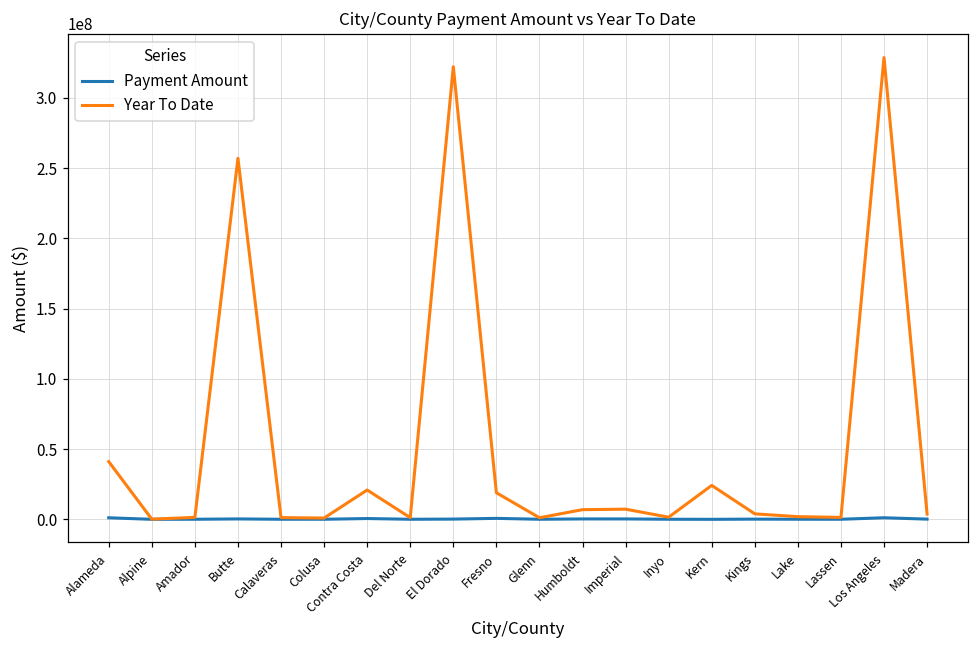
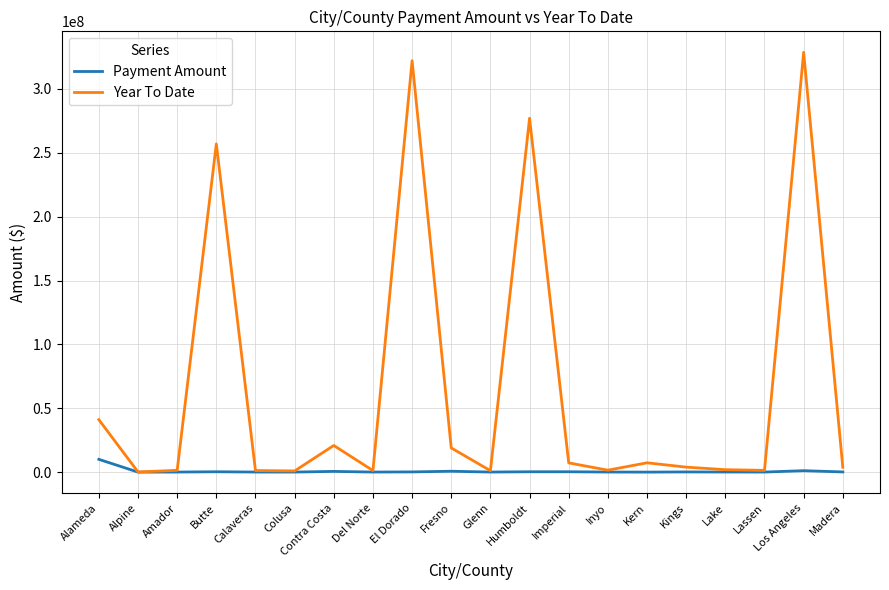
  {
    "Payment Amount": {
-     "Alameda": 1000000,
+     "Alameda": 10000000,
      "Butte": 0,
      "Contra Costa": 1000000,
      "El Dorado": 0,
      "Fresno": 1000000,
      "Humboldt": 0,
      "Imperial": 0,
      "Kern": 0,
      "Kings": 0,
      "Los Angeles": 1000000,
      "Madera": 0
    },
    "Year To Date": {
      "Alameda": 41000000,
      "Butte": 257000000,
      "Contra Costa": 21000000,
      "El Dorado": 322000000,
      "Fresno": 19000000,
-     "Humboldt": 7000000,
+     "Humboldt": 277000000,
      "Imperial": 7000000,
-     "Kern": 24000000,
+     "Kern": 7000000,
      "Kings": 4000000,
      "Los Angeles": 329000000,
      "Madera": 4000000
    }
  }
